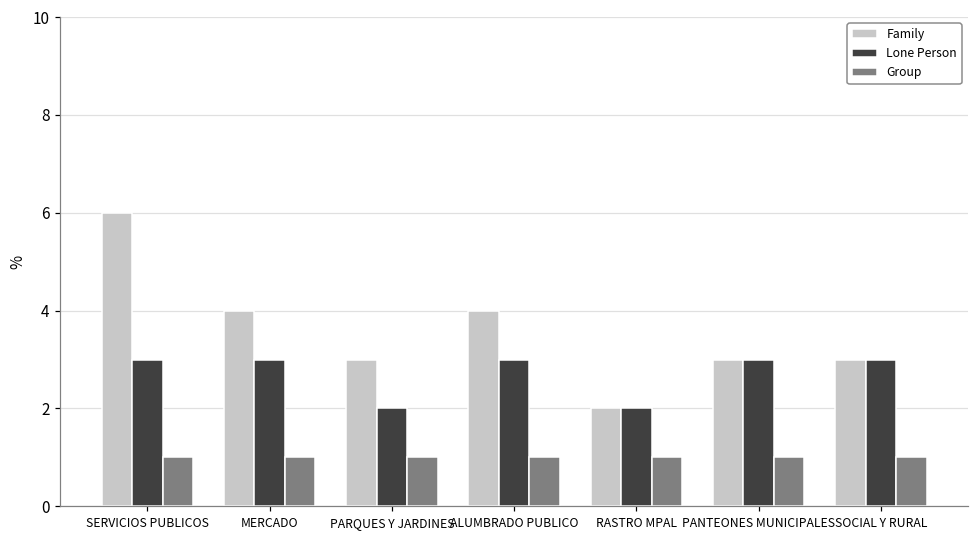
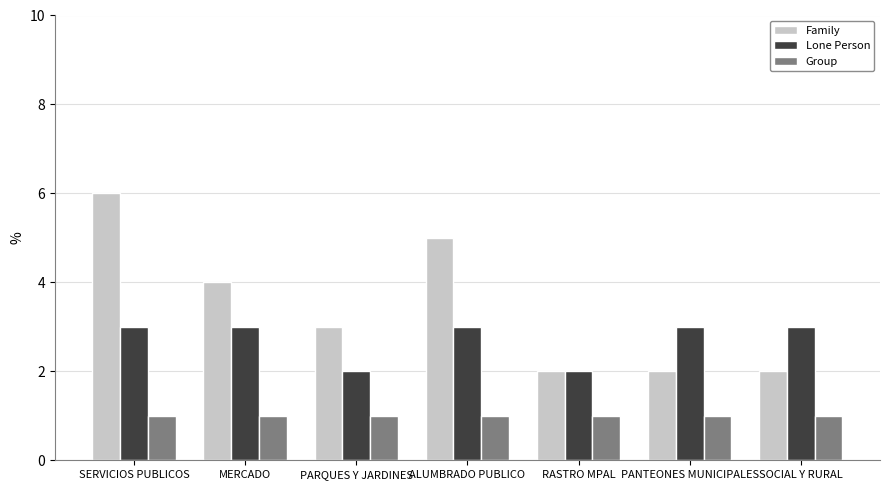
  {
    "Family": {
      "SERVICIOS PUBLICOS": 6,
      "MERCADO": 4,
      "PARQUES Y JARDINES": 3,
-     "ALUMBRADO PUBLICO": 4,
+     "ALUMBRADO PUBLICO": 5,
      "RASTRO MPAL": 2,
-     "PANTEONES MUNICIPALES": 3,
-     "SOCIAL Y RURAL": 3
+     "PANTEONES MUNICIPALES": 2,
+     "SOCIAL Y RURAL": 2
    },
    "Lone Person": {
      "SERVICIOS PUBLICOS": 3,
      "MERCADO": 3,
      "PARQUES Y JARDINES": 2,
      "ALUMBRADO PUBLICO": 3,
      "RASTRO MPAL": 2,
      "PANTEONES MUNICIPALES": 3,
      "SOCIAL Y RURAL": 3
    },
    "Group": {
      "SERVICIOS PUBLICOS": 1,
      "MERCADO": 1,
      "PARQUES Y JARDINES": 1,
      "ALUMBRADO PUBLICO": 1,
      "RASTRO MPAL": 1,
      "PANTEONES MUNICIPALES": 1,
      "SOCIAL Y RURAL": 1
    }
  }
